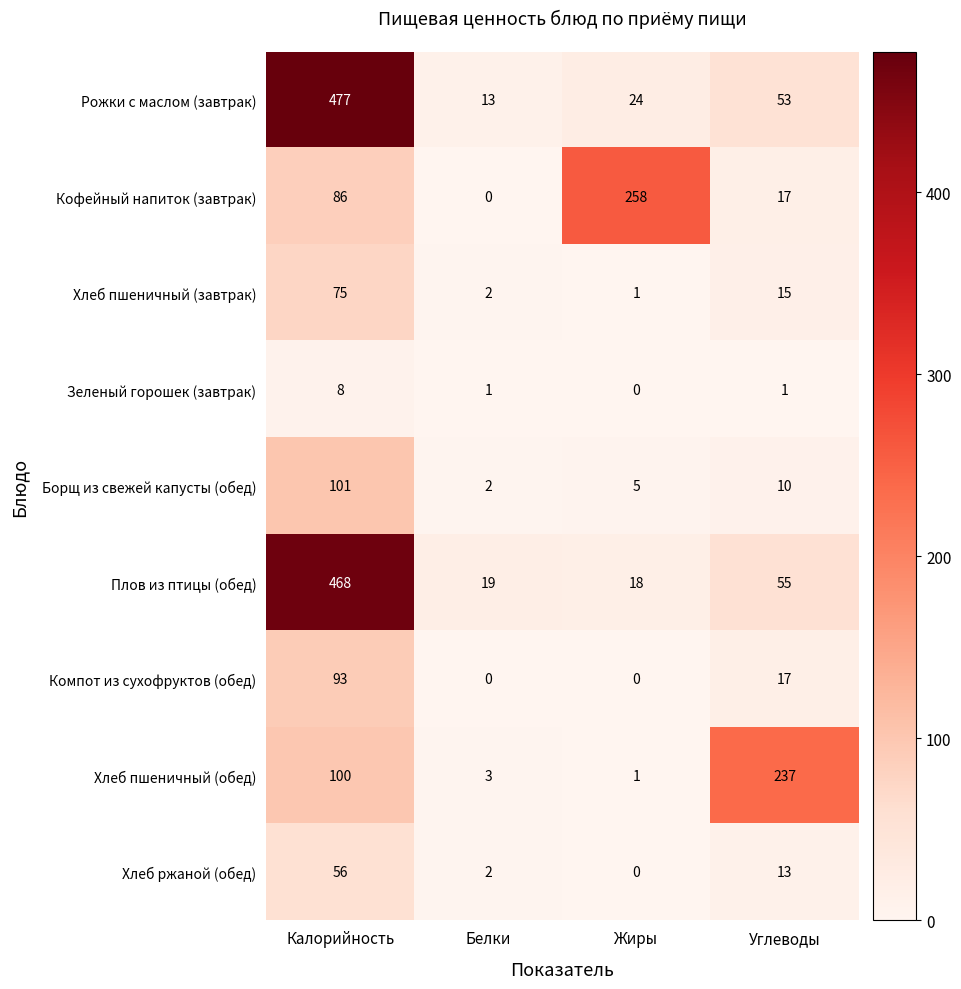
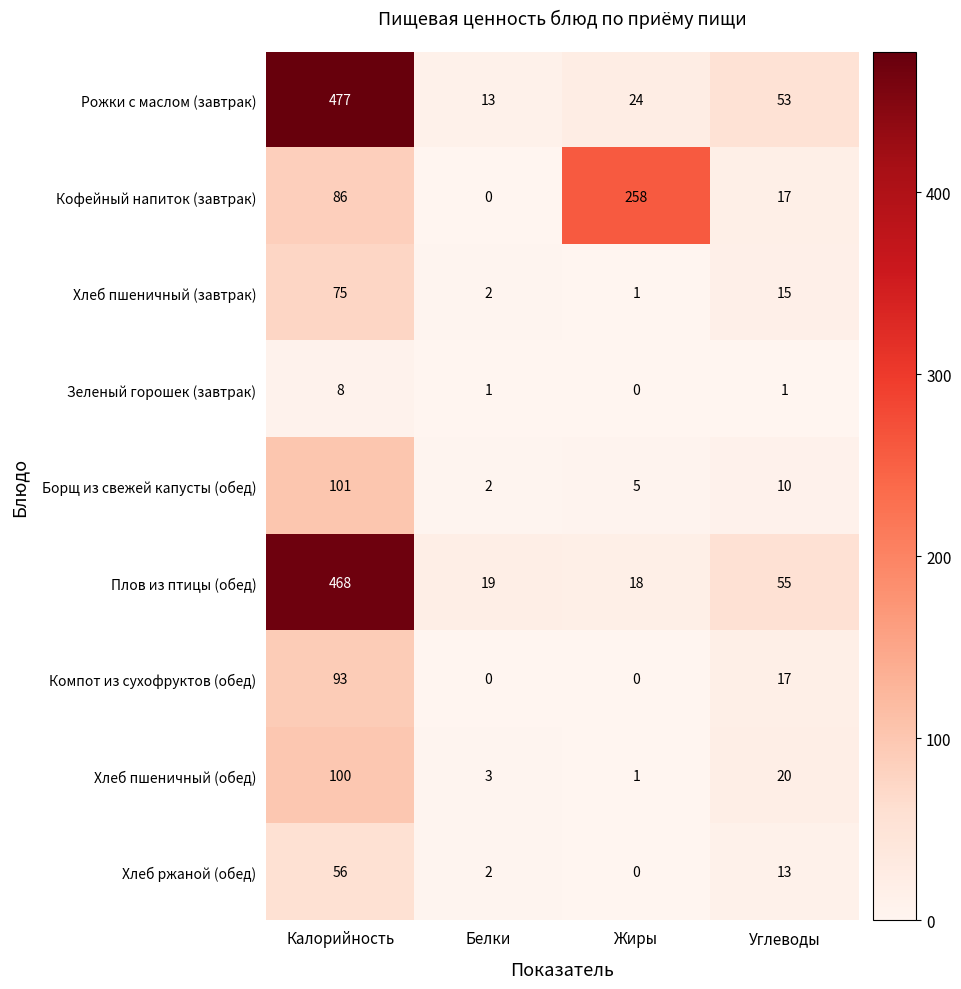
  {
    "Рожки с маслом (завтрак)": {
      "Калорийность": 477,
      "Белки": 13,
      "Жиры": 24,
      "Углеводы": 53
    },
    "Кофейный напиток (завтрак)": {
      "Калорийность": 86,
      "Белки": 0,
      "Жиры": 258,
      "Углеводы": 17
    },
    "Хлеб пшеничный (завтрак)": {
      "Калорийность": 75,
      "Белки": 2,
      "Жиры": 1,
      "Углеводы": 15
    },
    "Зеленый горошек (завтрак)": {
      "Калорийность": 8,
      "Белки": 1,
      "Жиры": 0,
      "Углеводы": 1
    },
    "Борщ из свежей капусты (обед)": {
      "Калорийность": 101,
      "Белки": 2,
      "Жиры": 5,
      "Углеводы": 10
    },
    "Плов из птицы (обед)": {
      "Калорийность": 468,
      "Белки": 19,
      "Жиры": 18,
      "Углеводы": 55
    },
    "Компот из сухофруктов (обед)": {
      "Калорийность": 93,
      "Белки": 0,
      "Жиры": 0,
      "Углеводы": 17
    },
    "Хлеб пшеничный (обед)": {
      "Калорийность": 100,
      "Белки": 3,
      "Жиры": 1,
-     "Углеводы": 237
+     "Углеводы": 20
    },
    "Хлеб ржаной (обед)": {
      "Калорийность": 56,
      "Белки": 2,
      "Жиры": 0,
      "Углеводы": 13
    }
  }
